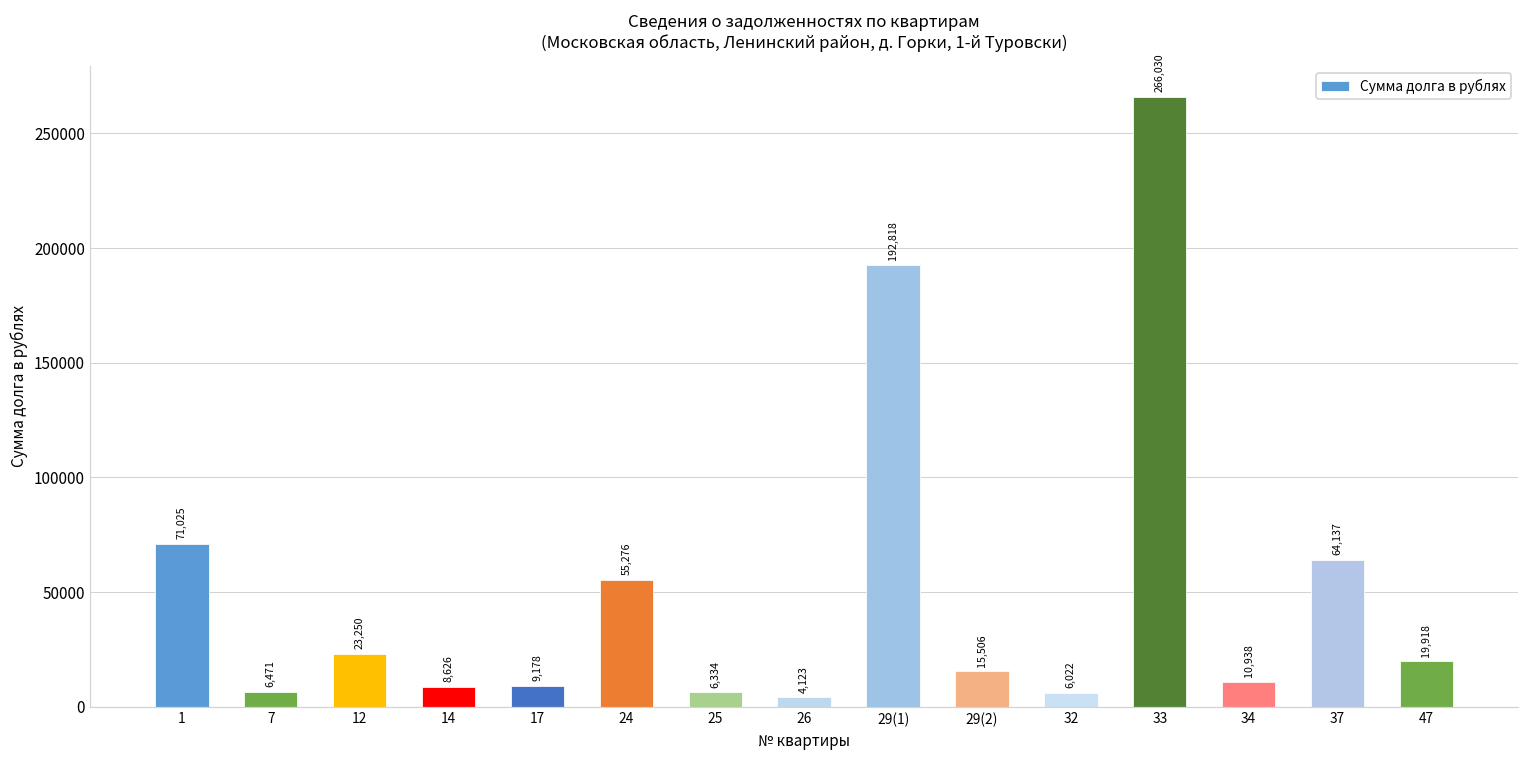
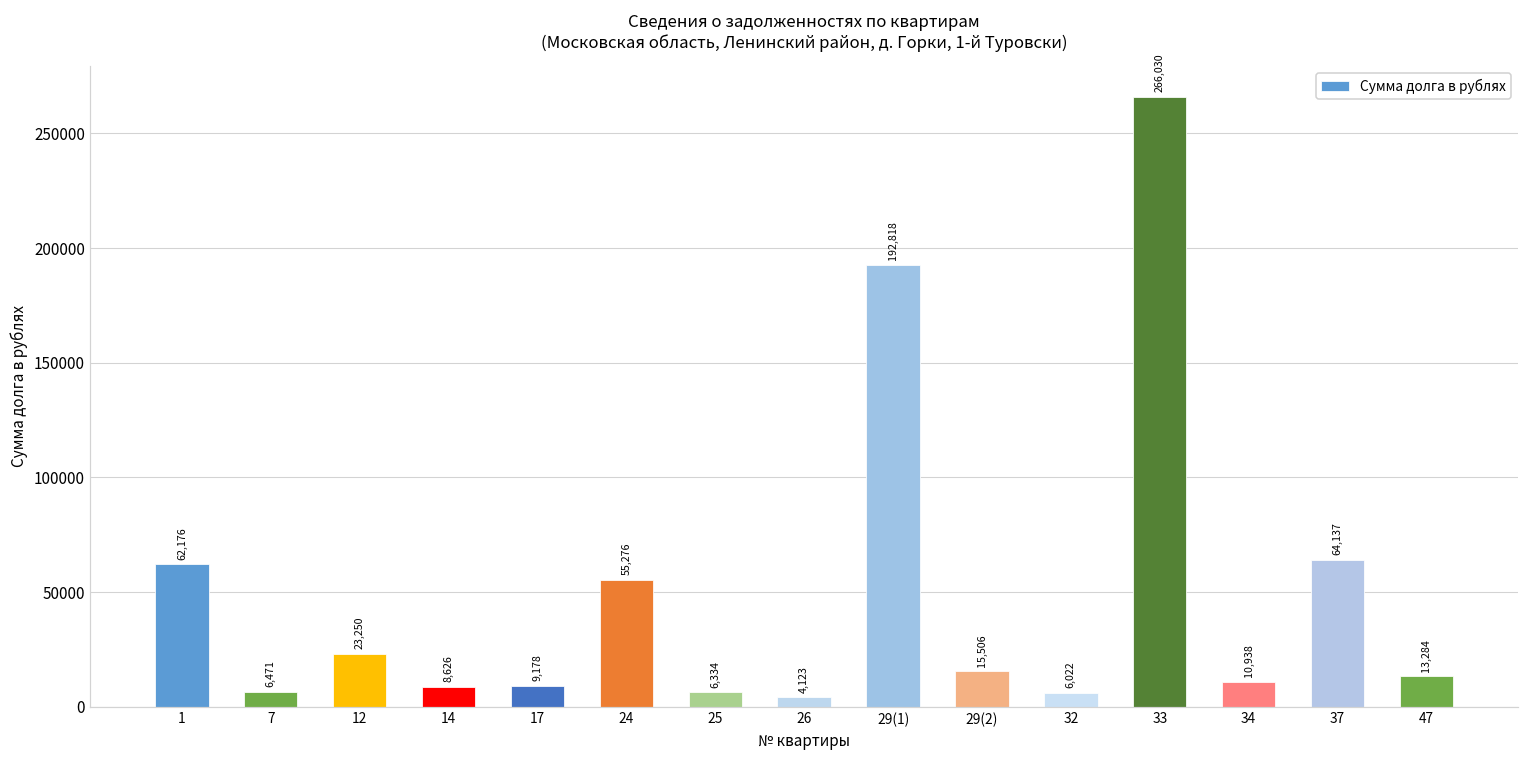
  {
-   "1": "71,025",
+   "1": "62,176",
    "7": "6,471",
    "12": "23,250",
    "14": "8,626",
    "17": "9,178",
    "24": "55,276",
    "25": "6,334",
    "26": "4,123",
    "29(1)": "192,818",
    "29(2)": "15,506",
    "32": "6,022",
    "33": "266,030",
    "34": "10,938",
    "37": "64,137",
-   "47": "19,918"
+   "47": "13,284"
  }
